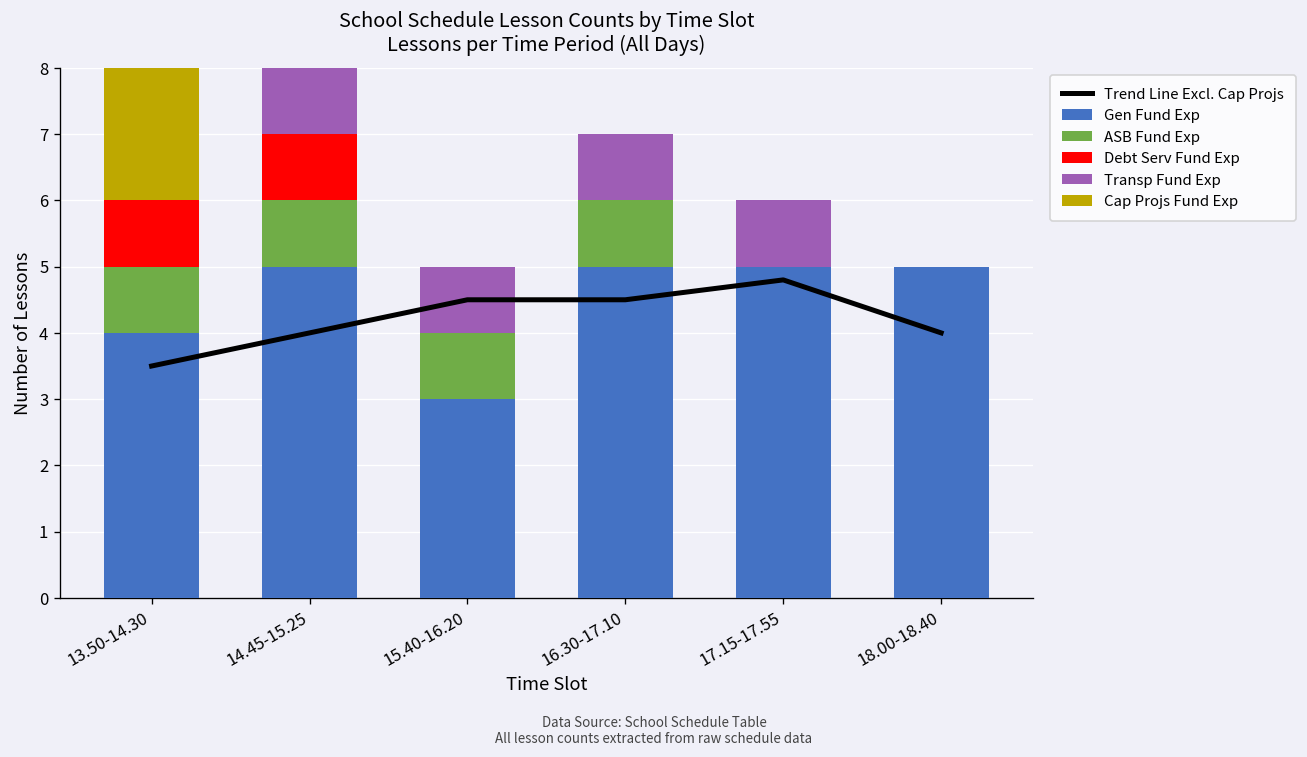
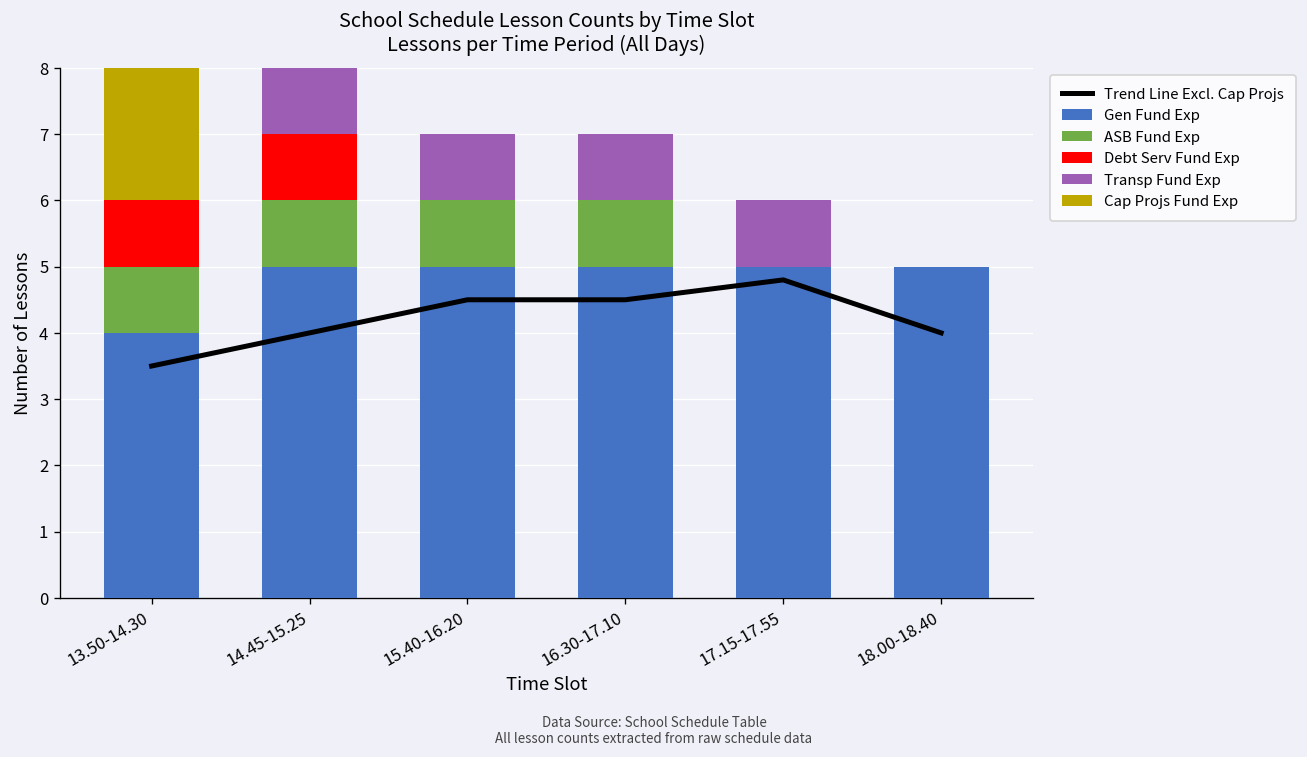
  {
    "Trend Line Excl. Cap Projs": {
      "13.50-14.30": 3.5,
      "14.45-15.25": 4,
      "15.40-16.20": 4.5,
      "16.30-17.10": 4.5,
      "17.15-17.55": 4.8,
      "18.00-18.40": 4
    },
    "Gen Fund Exp": {
      "13.50-14.30": 4,
      "14.45-15.25": 5,
-     "15.40-16.20": 3,
+     "15.40-16.20": 5,
      "16.30-17.10": 5,
      "17.15-17.55": 5,
      "18.00-18.40": 5
    },
    "ASB Fund Exp": {
      "13.50-14.30": 1,
      "14.45-15.25": 1,
      "15.40-16.20": 1,
      "16.30-17.10": 1,
      "17.15-17.55": 0,
      "18.00-18.40": 0
    },
    "Debt Serv Fund Exp": {
      "13.50-14.30": 1,
      "14.45-15.25": 1,
      "15.40-16.20": 0,
      "16.30-17.10": 0,
      "17.15-17.55": 0,
      "18.00-18.40": 0
    },
    "Transp Fund Exp": {
      "13.50-14.30": 0,
      "14.45-15.25": 1,
      "15.40-16.20": 1,
      "16.30-17.10": 1,
      "17.15-17.55": 1,
      "18.00-18.40": 0
    },
    "Cap Projs Fund Exp": {
      "13.50-14.30": 2,
      "14.45-15.25": 0,
      "15.40-16.20": 0,
      "16.30-17.10": 0,
      "17.15-17.55": 0,
      "18.00-18.40": 0
    }
  }
